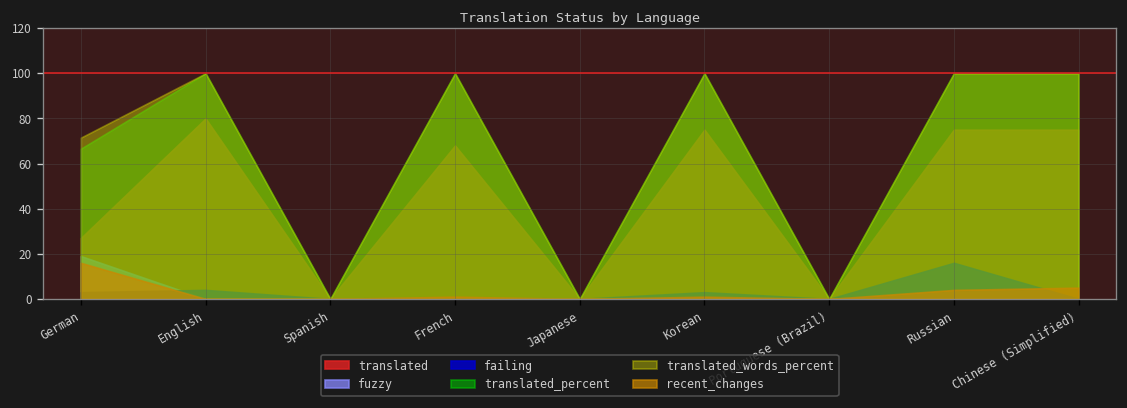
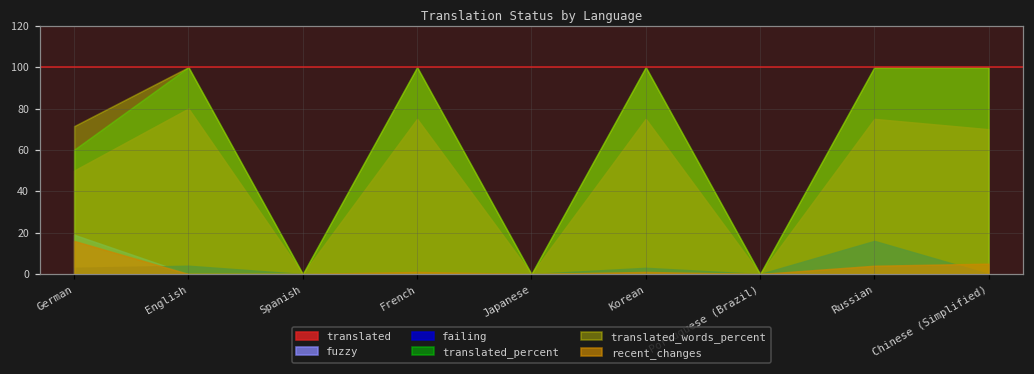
  {
    "translated": {
-     "German": 27,
+     "German": 50,
      "English": 80,
-     "French": 68,
+     "French": 75,
      "Korean": 75,
      "Russian": 75,
-     "Chinese (Simplified)": 75
+     "Chinese (Simplified)": 70
    },
    "fuzzy": {
      "German": 19,
      "Russian": 0
    },
    "failing": {
      "German": 3,
      "English": 4,
      "Korean": 3,
      "Russian": 16
    },
    "translated_percent": {
-     "German": 67
+     "German": 60
    }
  }
